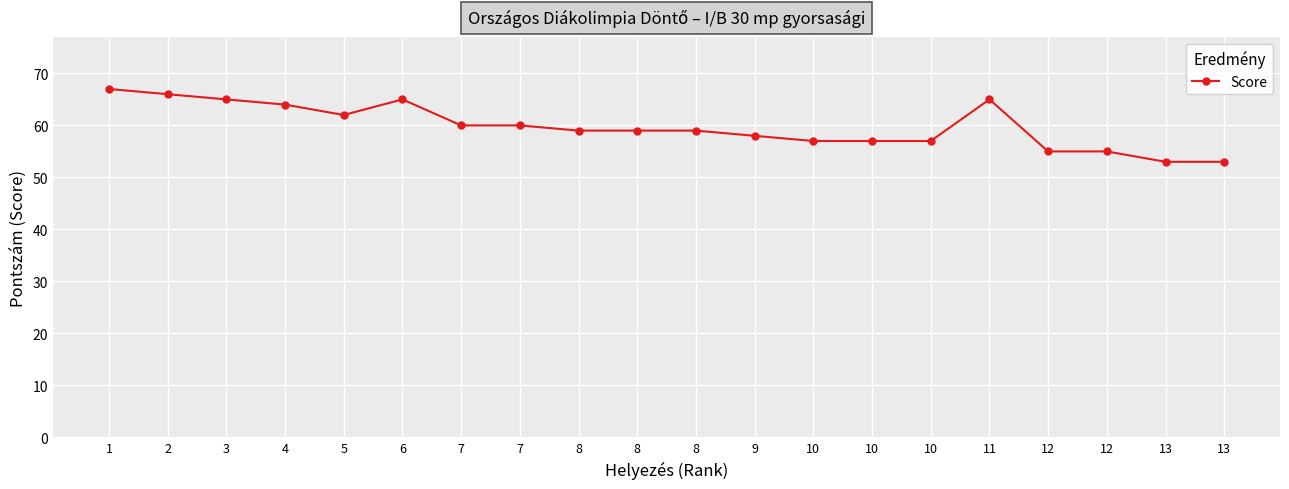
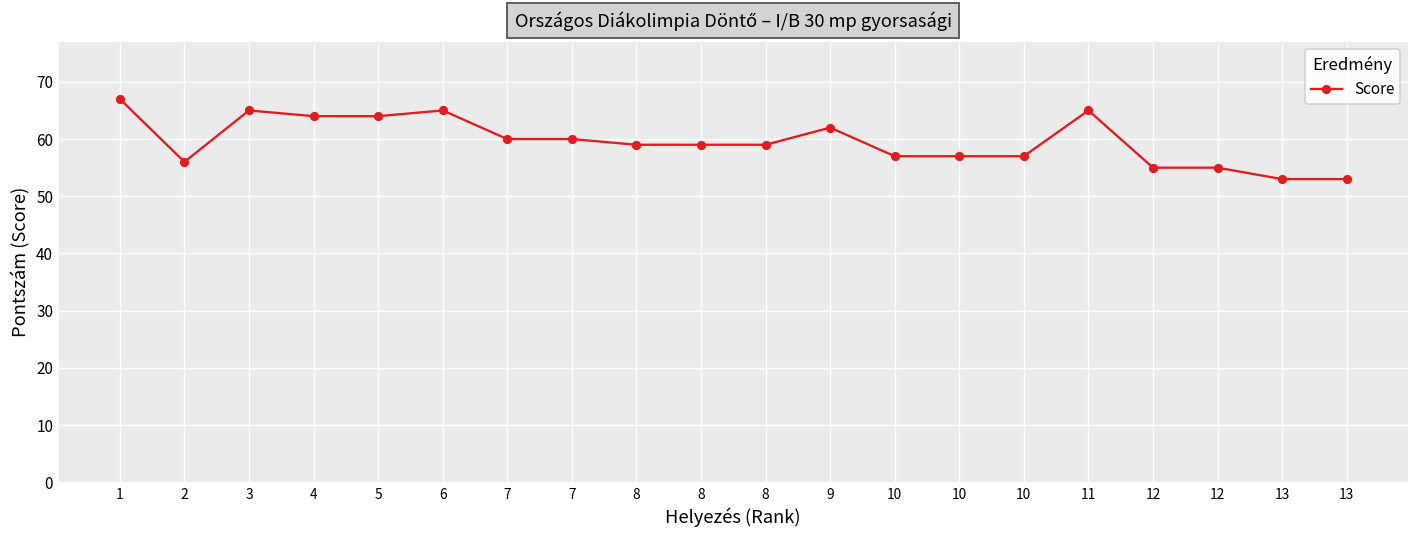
  {
    "1": 67,
-   "2": 66,
+   "2": 56,
    "3": 65,
    "4": 64,
-   "5": 62,
+   "5": 64,
    "6": 65,
-   "9": 58,
+   "9": 62,
    "11": 65
  }
